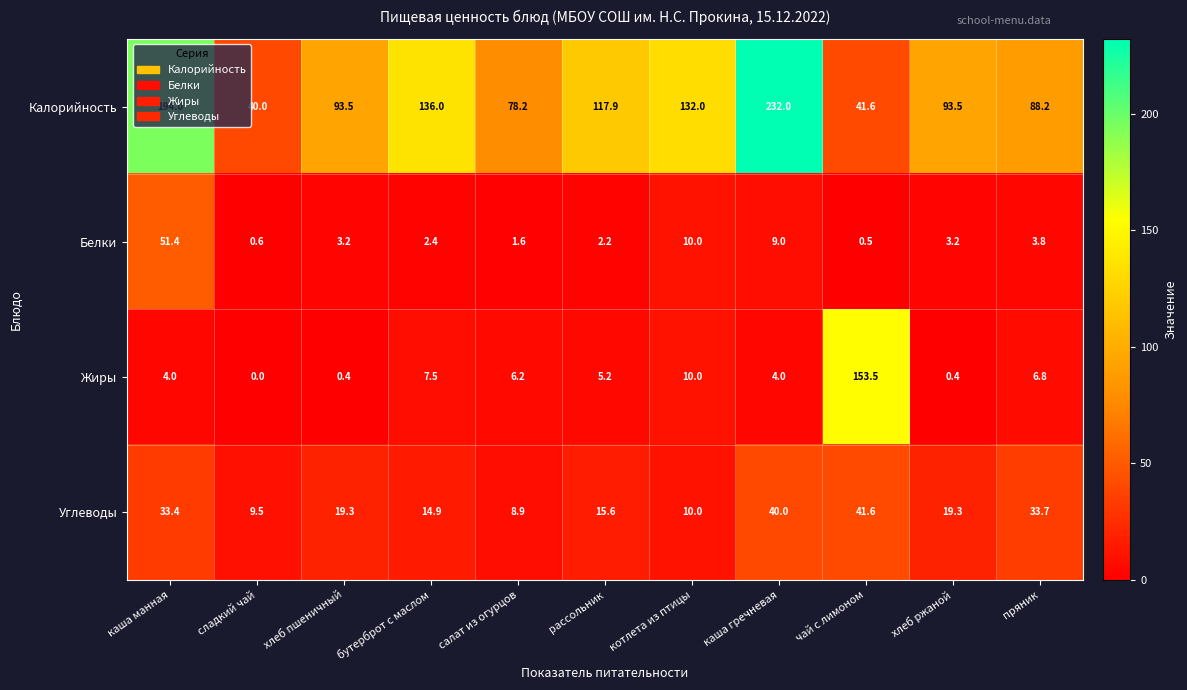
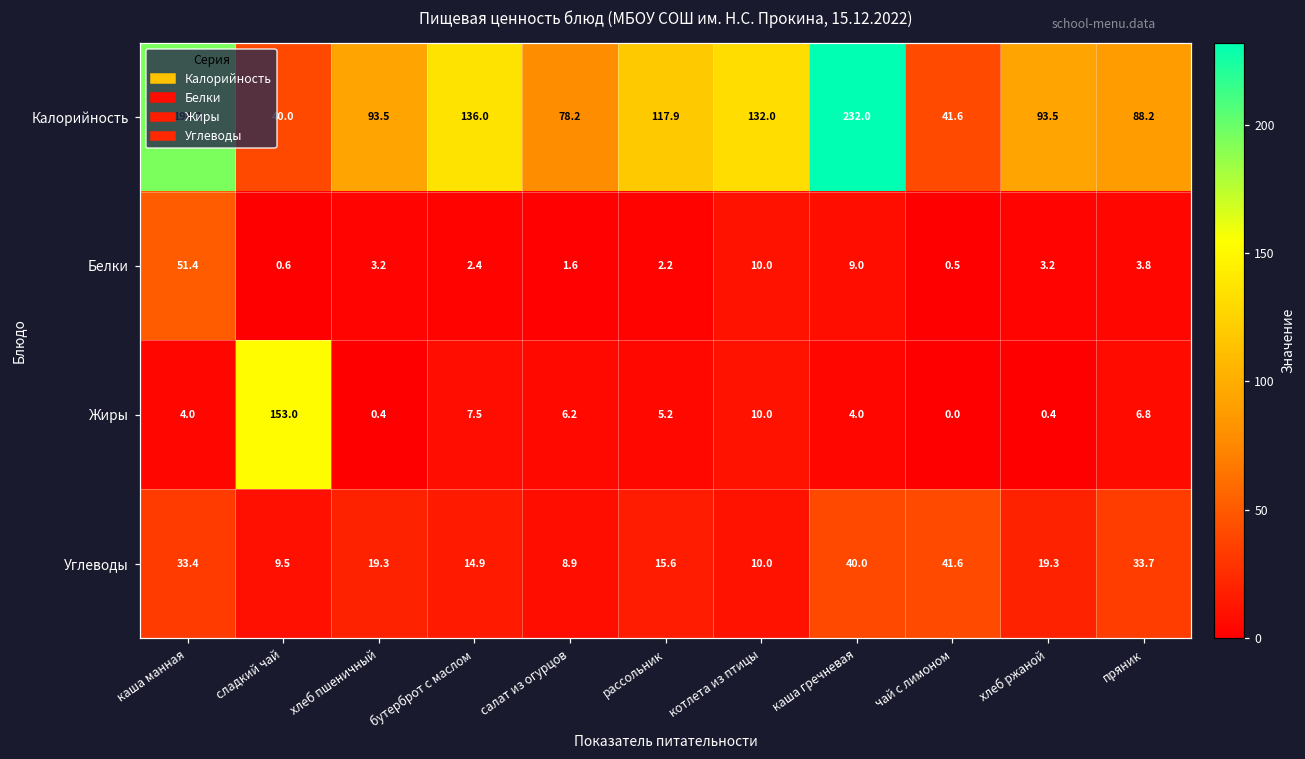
  {
    "Калорийность": {
      "хлеб пшеничный": 93.5,
      "бутерброт с маслом": 136.0,
      "салат из огурцов": 78.2,
      "рассольник": 117.9,
      "котлета из птицы": 132.0,
      "каша гречневая": 232.0,
      "чай с лимоном": 41.6,
      "хлеб ржаной": 93.5,
      "пряник": 88.2
    },
    "Белки": {
      "каша манная": 51.4,
      "сладкий чай": 0.6,
      "хлеб пшеничный": 3.2,
      "бутерброт с маслом": 2.4,
      "салат из огурцов": 1.6,
      "рассольник": 2.2,
      "котлета из птицы": 10.0,
      "каша гречневая": 9.0,
      "чай с лимоном": 0.5,
      "хлеб ржаной": 3.2,
      "пряник": 3.8
    },
    "Жиры": {
      "каша манная": 4.0,
-     "сладкий чай": 0.0,
+     "сладкий чай": 153.0,
      "хлеб пшеничный": 0.4,
      "бутерброт с маслом": 7.5,
      "салат из огурцов": 6.2,
      "рассольник": 5.2,
      "котлета из птицы": 10.0,
      "каша гречневая": 4.0,
-     "чай с лимоном": 153.5,
+     "чай с лимоном": 0.0,
      "хлеб ржаной": 0.4,
      "пряник": 6.8
    },
    "Углеводы": {
      "каша манная": 33.4,
      "сладкий чай": 9.5,
      "хлеб пшеничный": 19.3,
      "бутерброт с маслом": 14.9,
      "салат из огурцов": 8.9,
      "рассольник": 15.6,
      "котлета из птицы": 10.0,
      "каша гречневая": 40.0,
      "чай с лимоном": 41.6,
      "хлеб ржаной": 19.3,
      "пряник": 33.7
    }
  }
